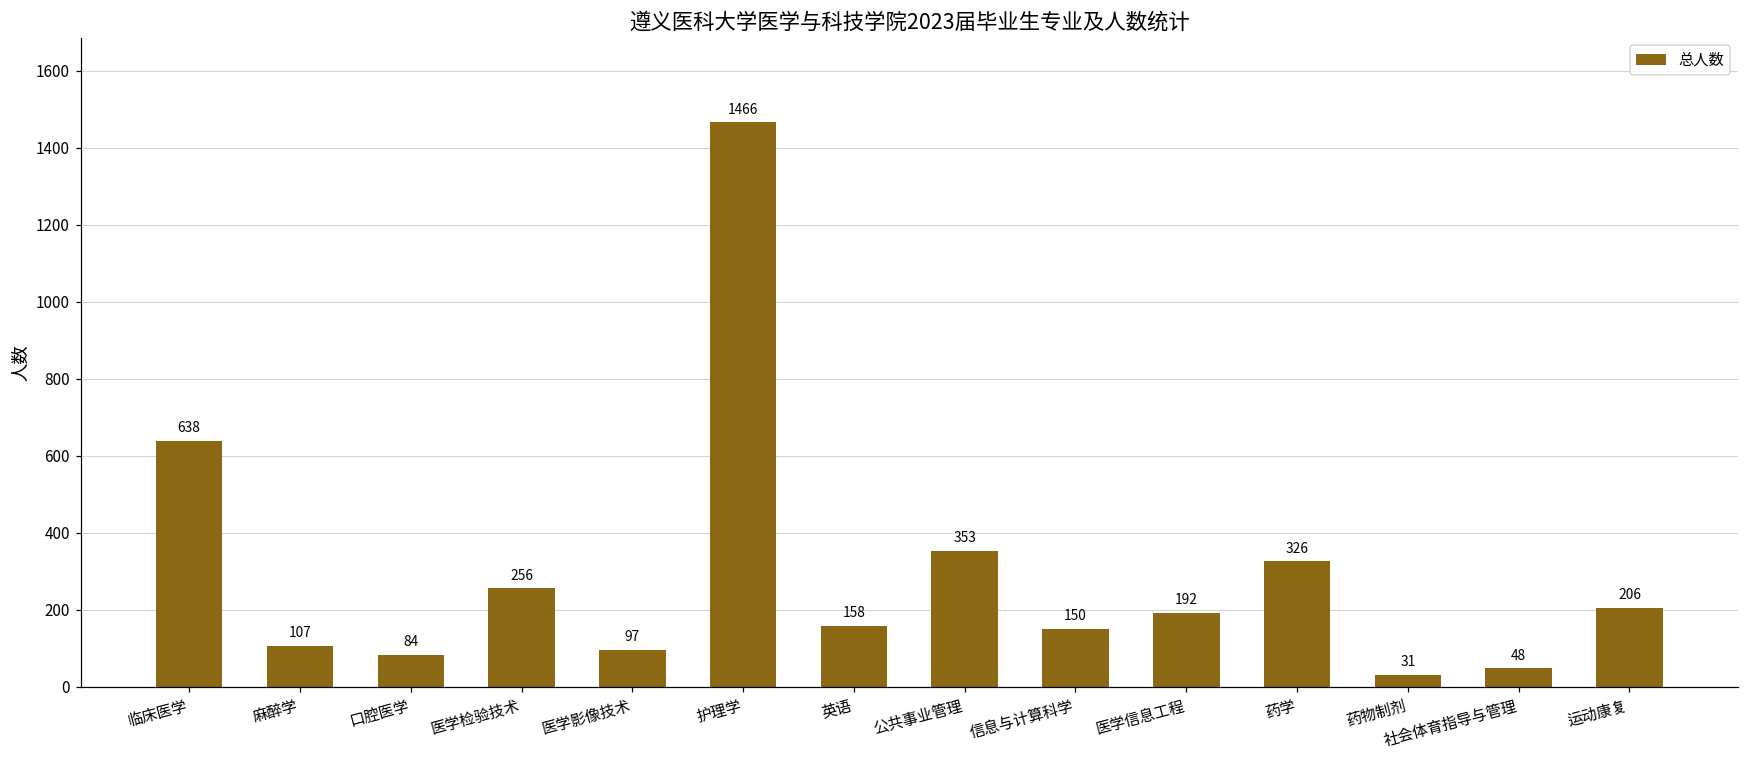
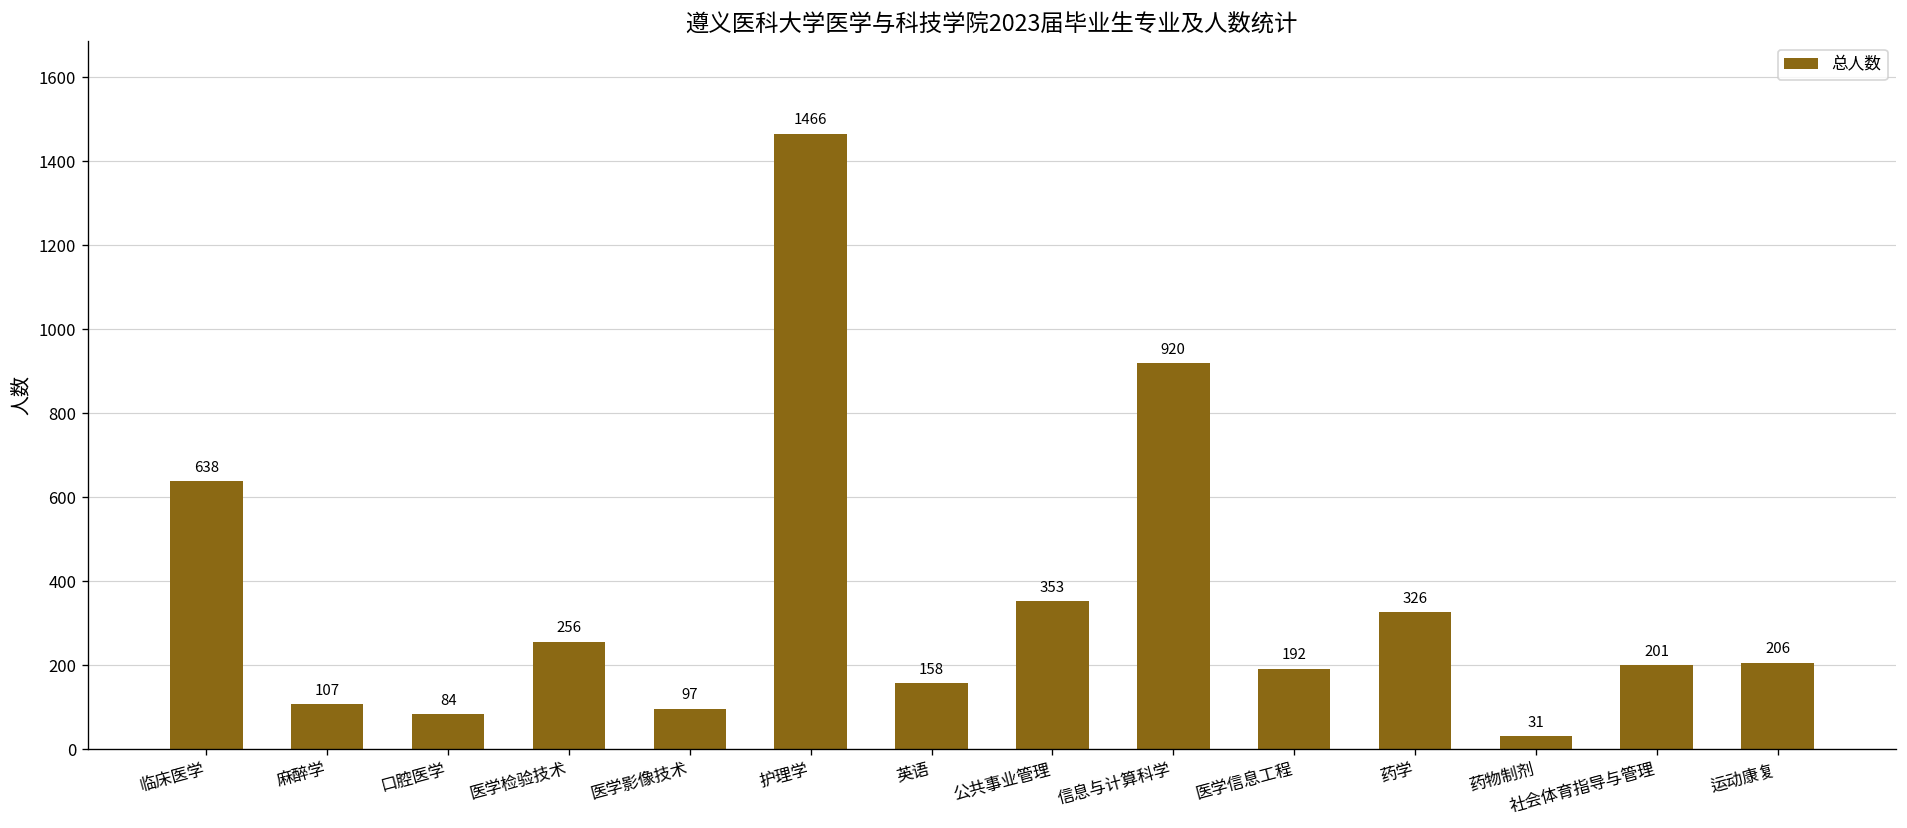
  {
    "临床医学": 638,
    "麻醉学": 107,
    "口腔医学": 84,
    "医学检验技术": 256,
    "医学影像技术": 97,
    "护理学": 1466,
    "英语": 158,
    "公共事业管理": 353,
-   "信息与计算科学": 150,
+   "信息与计算科学": 920,
    "医学信息工程": 192,
    "药学": 326,
    "药物制剂": 31,
-   "社会体育指导与管理": 48,
+   "社会体育指导与管理": 201,
    "运动康复": 206
  }
